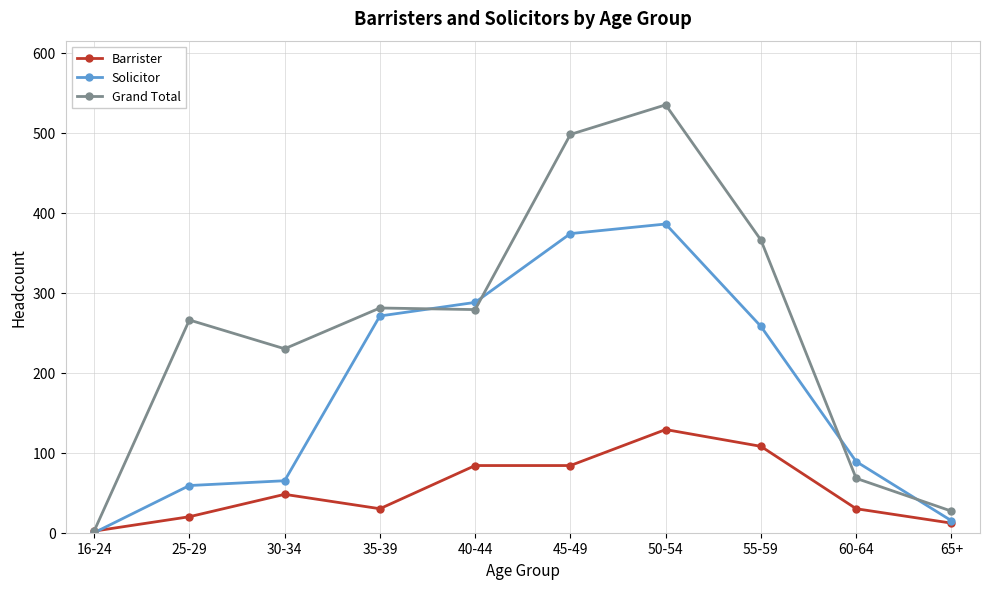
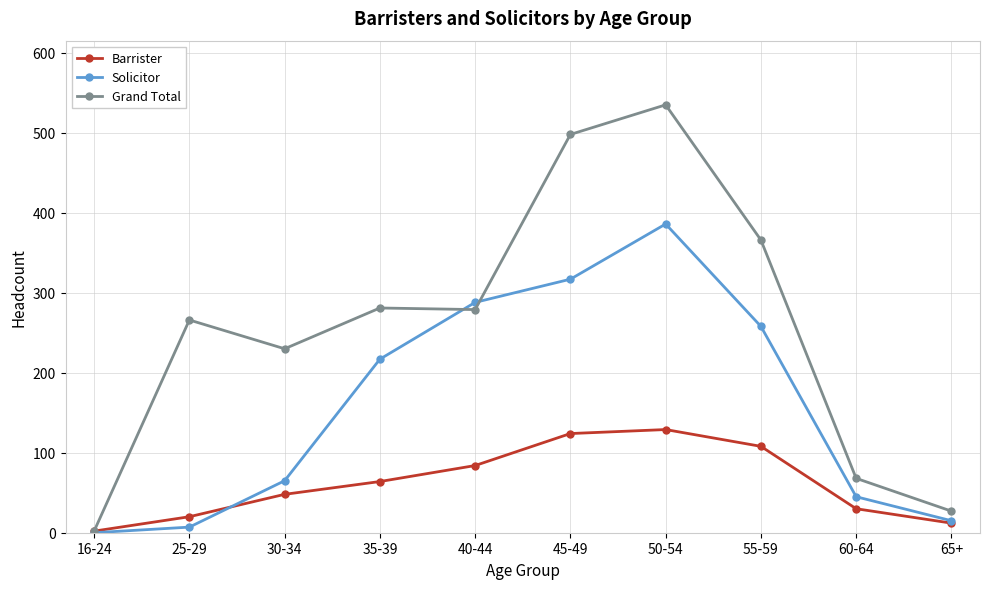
  {
    "Barrister": {
      "25-29": 20,
      "30-34": 50,
-     "35-39": 30,
+     "35-39": 60,
      "40-44": 80,
-     "45-49": 80,
+     "45-49": 120,
      "50-54": 130,
      "55-59": 110,
      "60-64": 30
    },
    "Solicitor": {
-     "25-29": 60,
+     "25-29": 10,
      "30-34": 70,
-     "35-39": 270,
+     "35-39": 220,
      "40-44": 290,
-     "45-49": 370,
+     "45-49": 320,
      "50-54": 390,
      "55-59": 260,
-     "60-64": 90
+     "60-64": 50
    },
    "Grand Total": {
      "25-29": 270,
      "30-34": 230,
      "35-39": 280,
      "40-44": 280,
      "45-49": 500,
      "50-54": 540,
      "55-59": 370,
      "60-64": 70,
      "65+": 30
    }
  }
